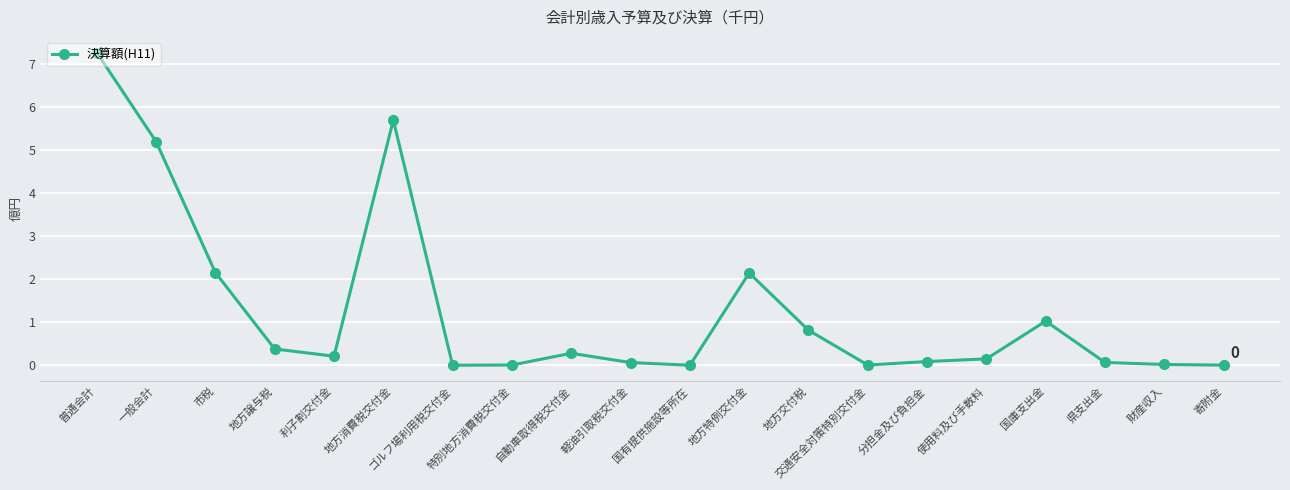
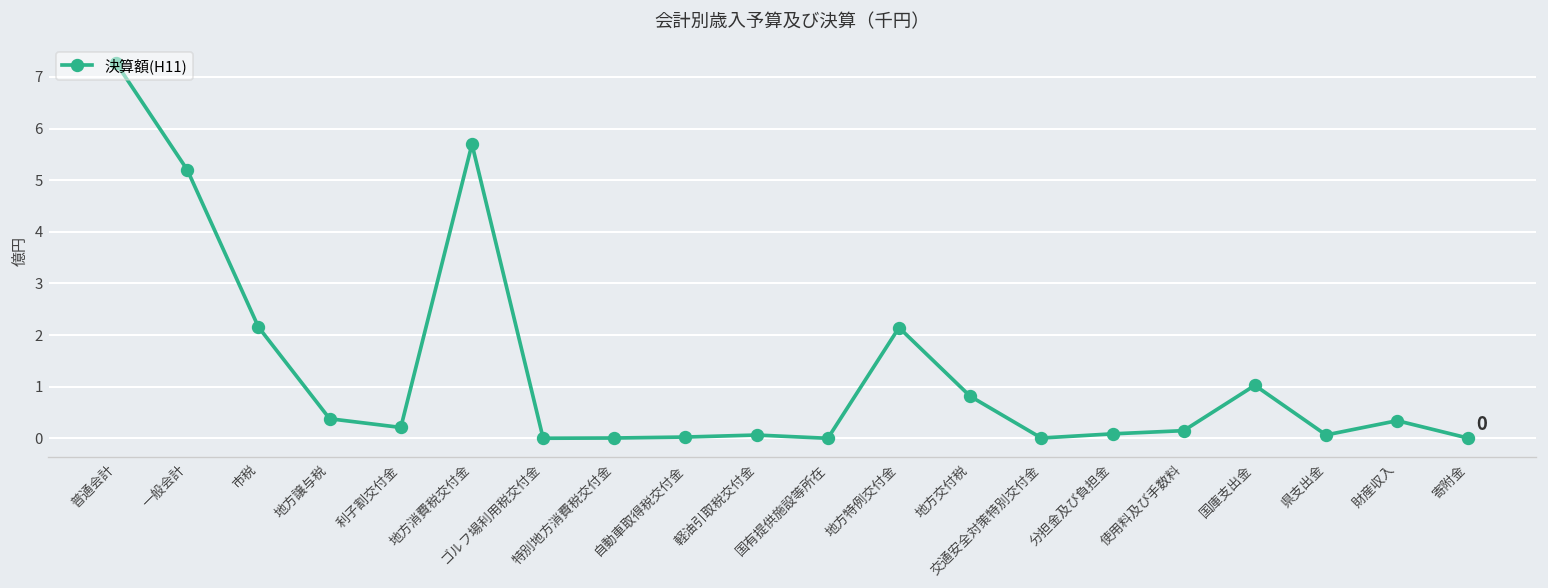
  {
    "一般会計": 5.2,
    "市税": 2.2,
    "地方譲与税": 0.4,
    "利子割交付金": 0.2,
    "地方消費税交付金": 5.7,
    "ゴルフ場利用税交付金": 0.0,
    "特別地方消費税交付金": 0.0,
-   "自動車取得税交付金": 0.3,
+   "自動車取得税交付金": 0.0,
    "軽油引取税交付金": 0.1,
    "国有提供施設等所在": 0.0,
    "地方特例交付金": 2.1,
    "地方交付税": 0.8,
    "交通安全対策特別交付金": 0.0,
    "分担金及び負担金": 0.1,
    "使用料及び手数料": 0.1,
    "国庫支出金": 1.0,
    "県支出金": 0.1,
-   "財産収入": 0.0
+   "財産収入": 0.3
  }
